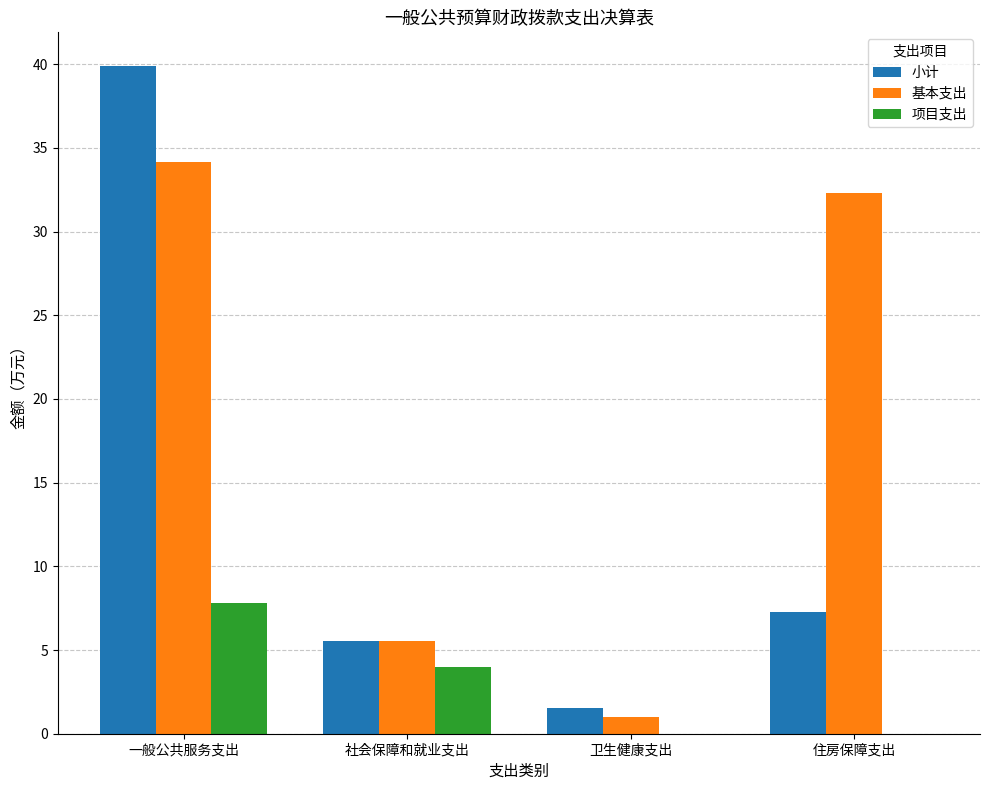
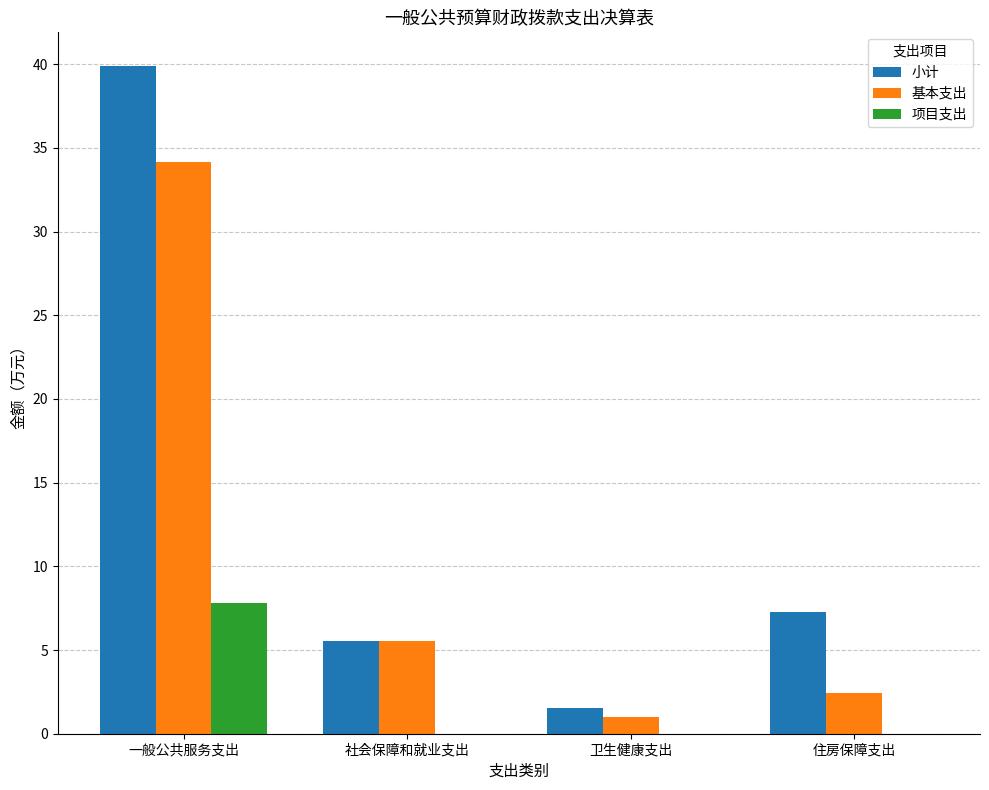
  {
    "小计": {
      "一般公共服务支出": 39.9,
      "社会保障和就业支出": 5.6,
      "卫生健康支出": 1.6,
      "住房保障支出": 7.3
    },
    "基本支出": {
      "一般公共服务支出": 34.2,
      "社会保障和就业支出": 5.6,
      "卫生健康支出": 1.0,
-     "住房保障支出": 32.3
+     "住房保障支出": 2.5
    },
    "项目支出": {
      "一般公共服务支出": 7.8,
-     "社会保障和就业支出": 4,
+     "社会保障和就业支出": 0,
      "卫生健康支出": 0,
      "住房保障支出": 0
    }
  }
